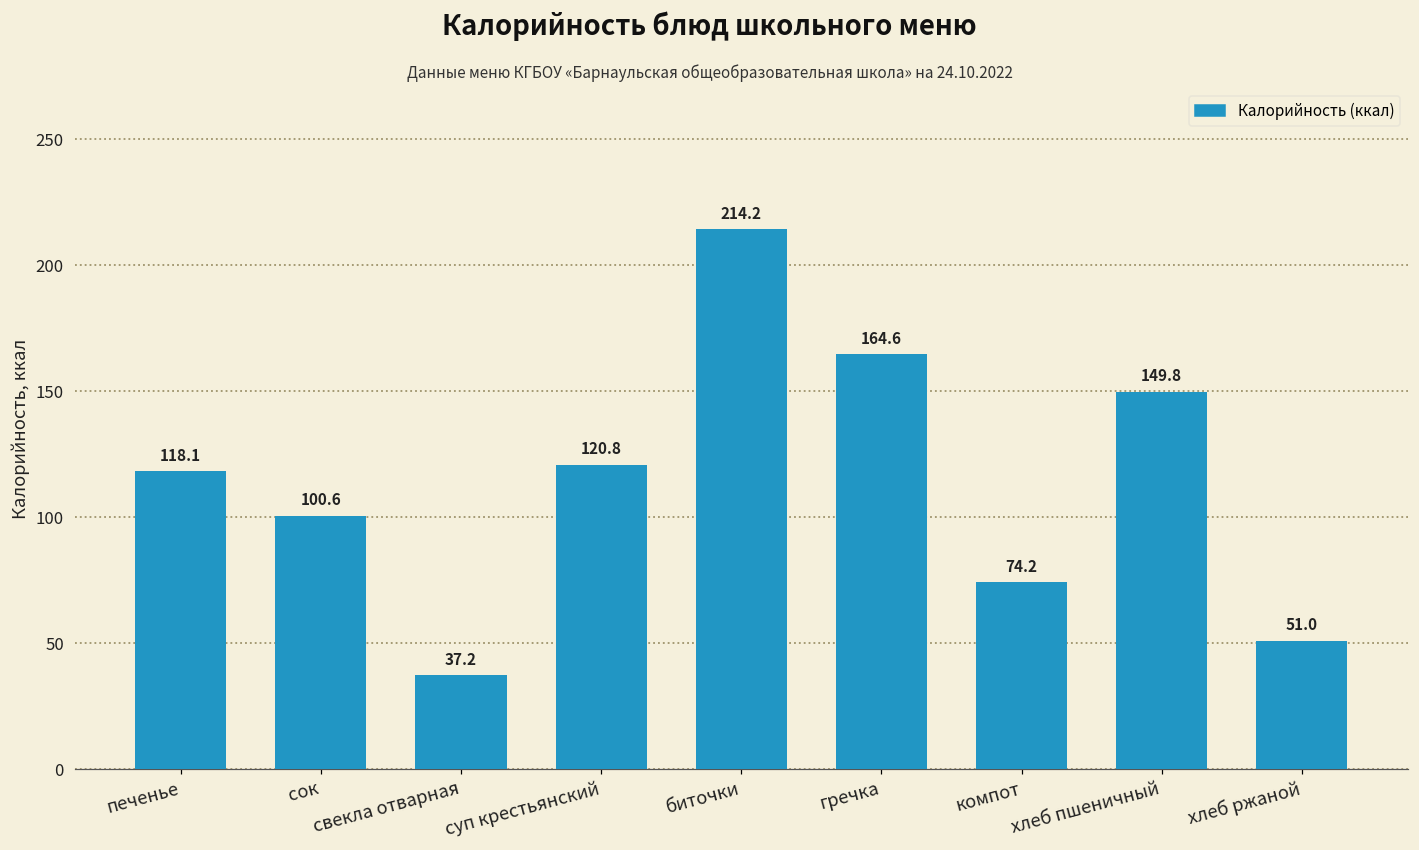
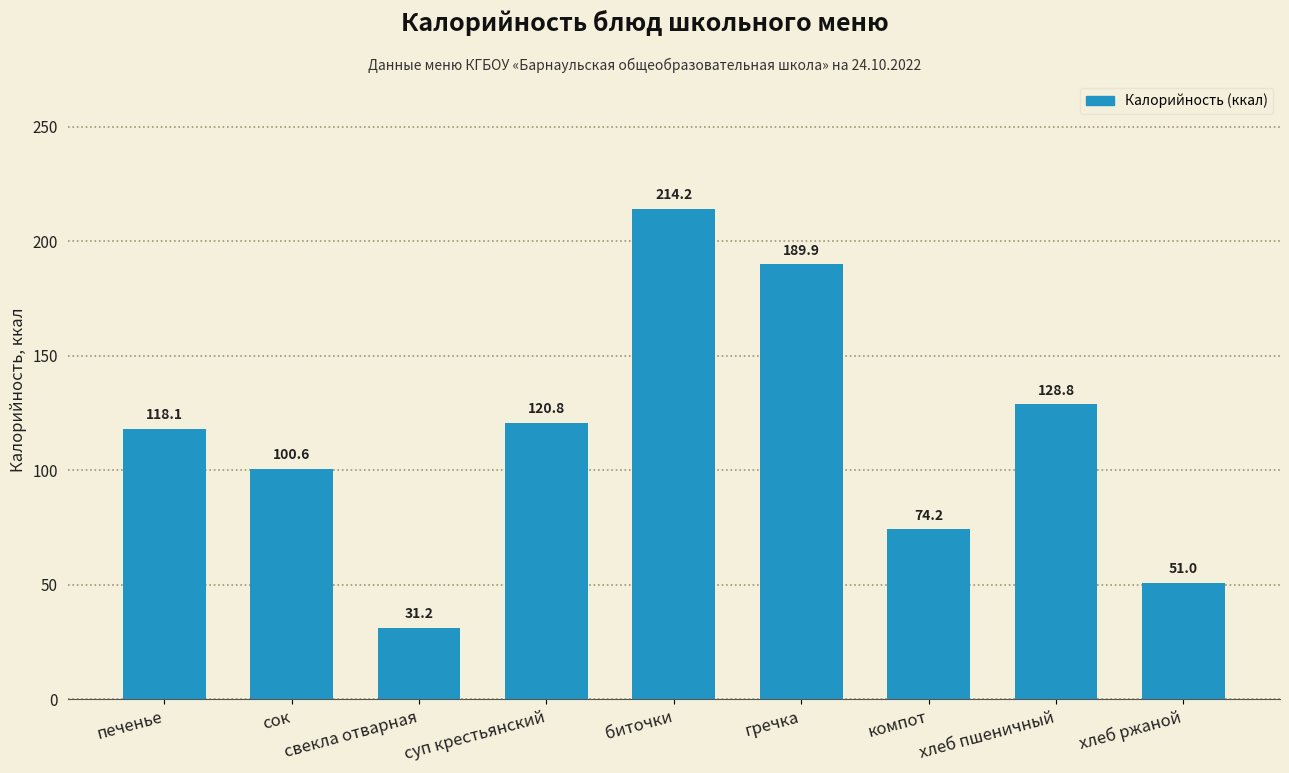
  {
    "печенье": 118.1,
    "сок": 100.6,
-   "свекла отварная": 37.2,
+   "свекла отварная": 31.2,
    "суп крестьянский": 120.8,
    "биточки": 214.2,
-   "гречка": 164.6,
+   "гречка": 189.9,
    "компот": 74.2,
-   "хлеб пшеничный": 149.8,
+   "хлеб пшеничный": 128.8,
    "хлеб ржаной": 51.0
  }
